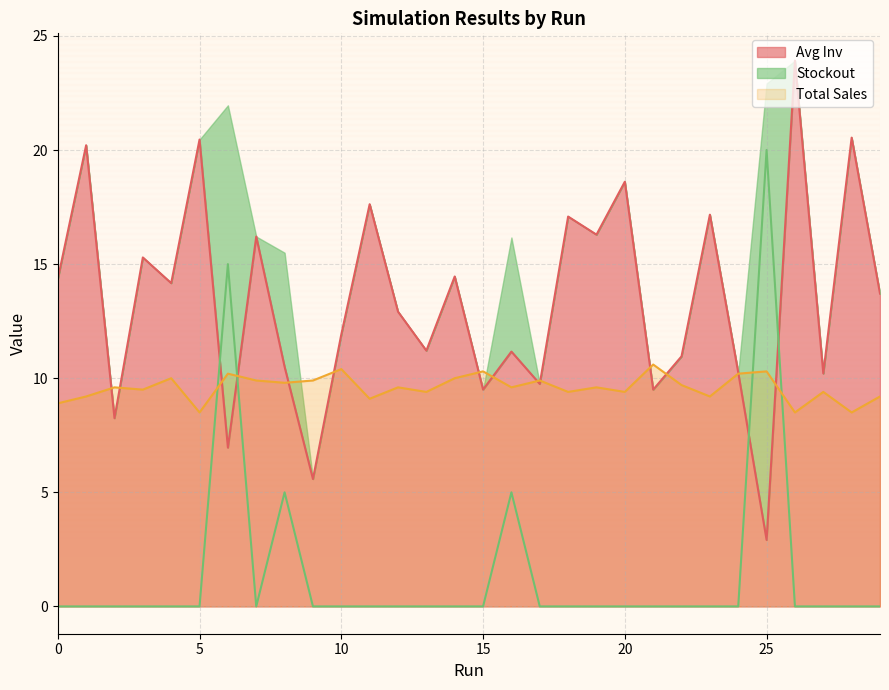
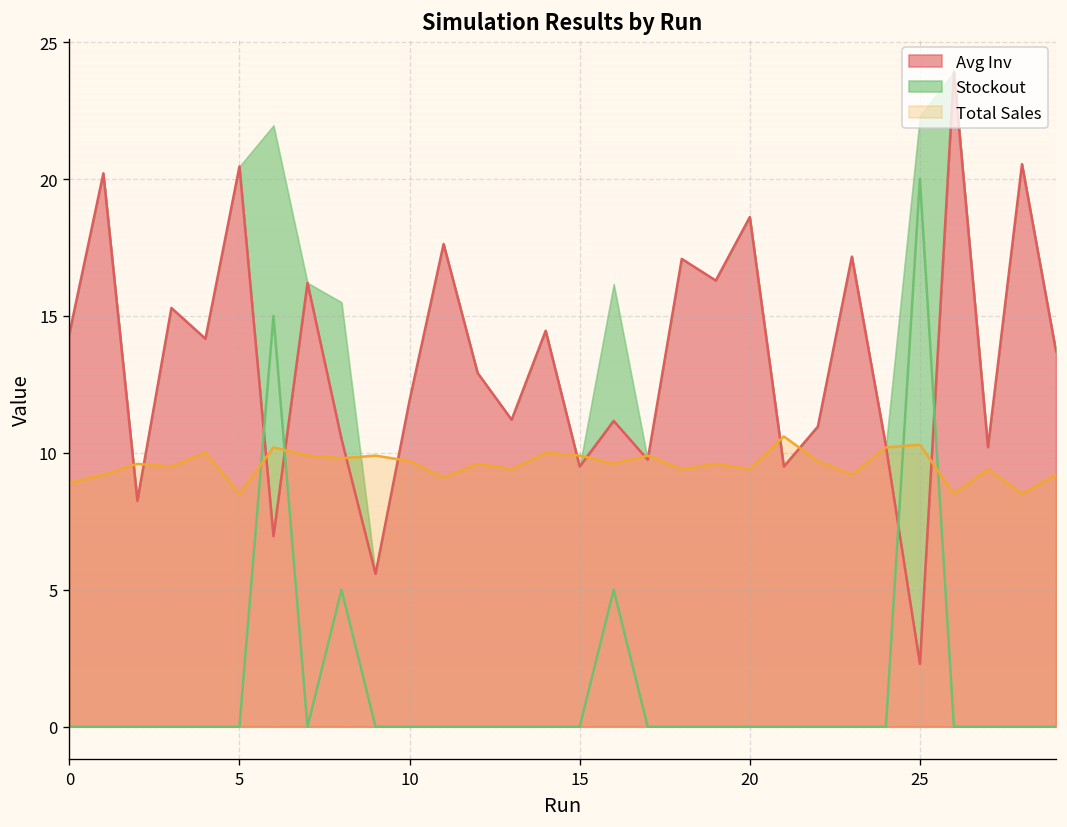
  {
    "Avg Inv": {
-     "25": 2.9
+     "25": 2.3
    },
    "Total Sales": {
      "0": 8.9,
      "5": 8.5,
-     "10": 10.4,
-     "15": 10.3,
+     "10": 9.7,
+     "15": 9.9,
      "20": 9.4,
      "25": 10.3
    }
  }
